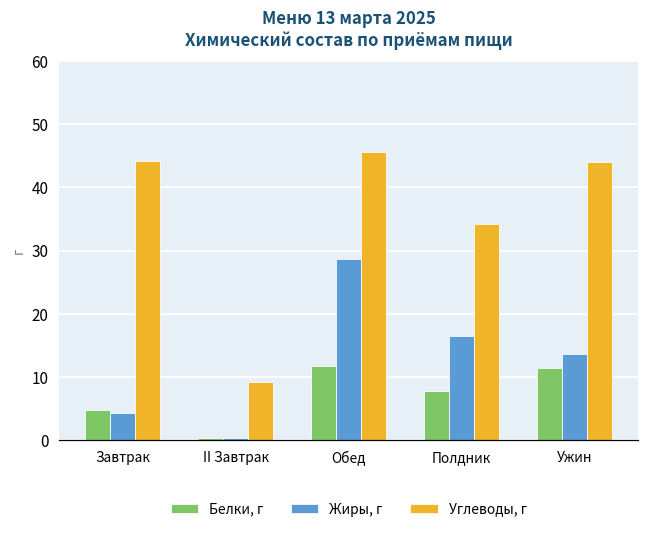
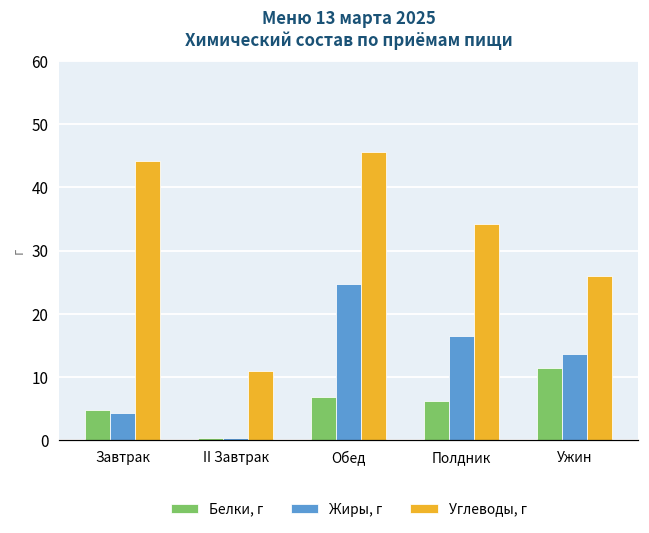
  {
    "Белки, г": {
      "Завтрак": 5,
      "II Завтрак": 0,
-     "Обед": 12,
-     "Полдник": 8,
+     "Обед": 7,
+     "Полдник": 6,
      "Ужин": 11
    },
    "Жиры, г": {
      "Завтрак": 4,
      "II Завтрак": 0,
-     "Обед": 29,
+     "Обед": 25,
      "Полдник": 17,
      "Ужин": 14
    },
    "Углеводы, г": {
      "Завтрак": 44,
-     "II Завтрак": 9,
+     "II Завтрак": 11,
      "Обед": 46,
      "Полдник": 34,
-     "Ужин": 44
+     "Ужин": 26
    }
  }
